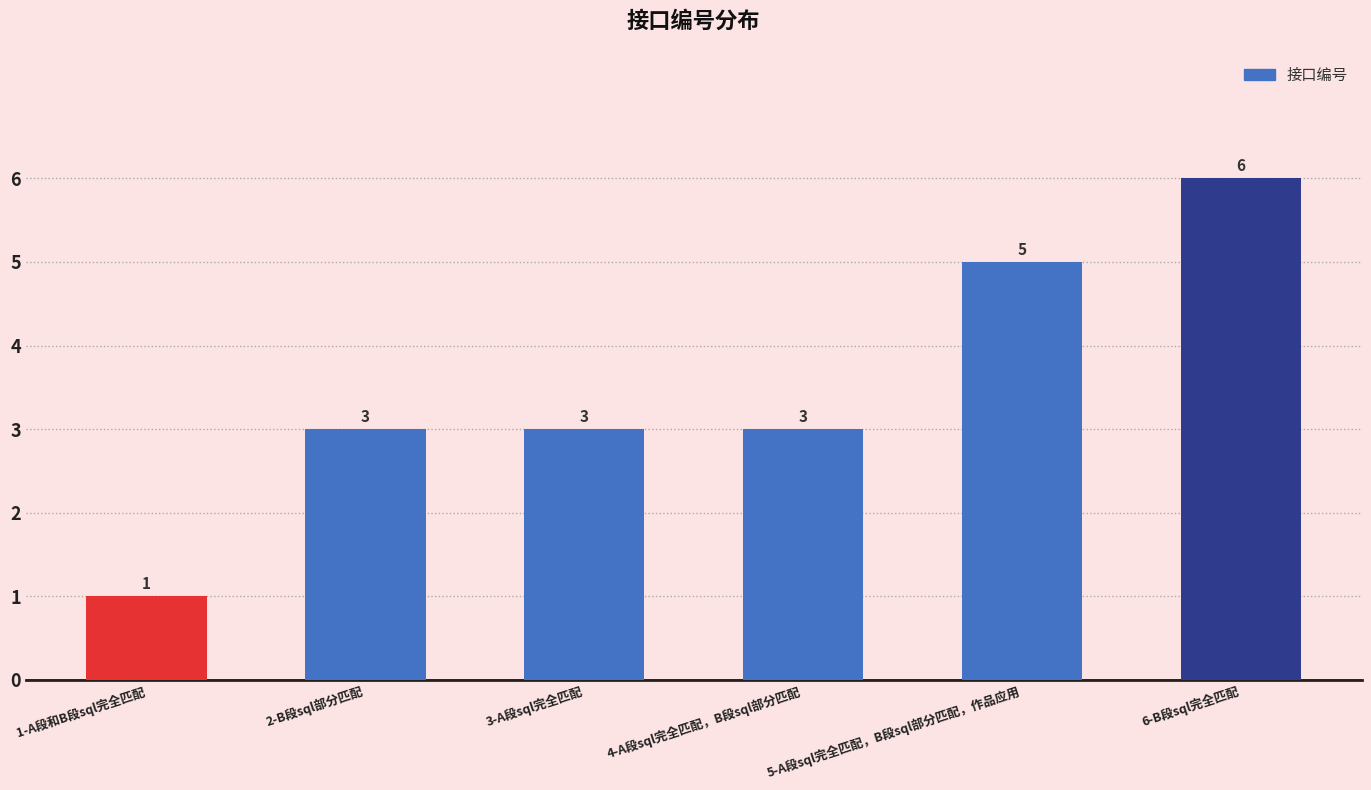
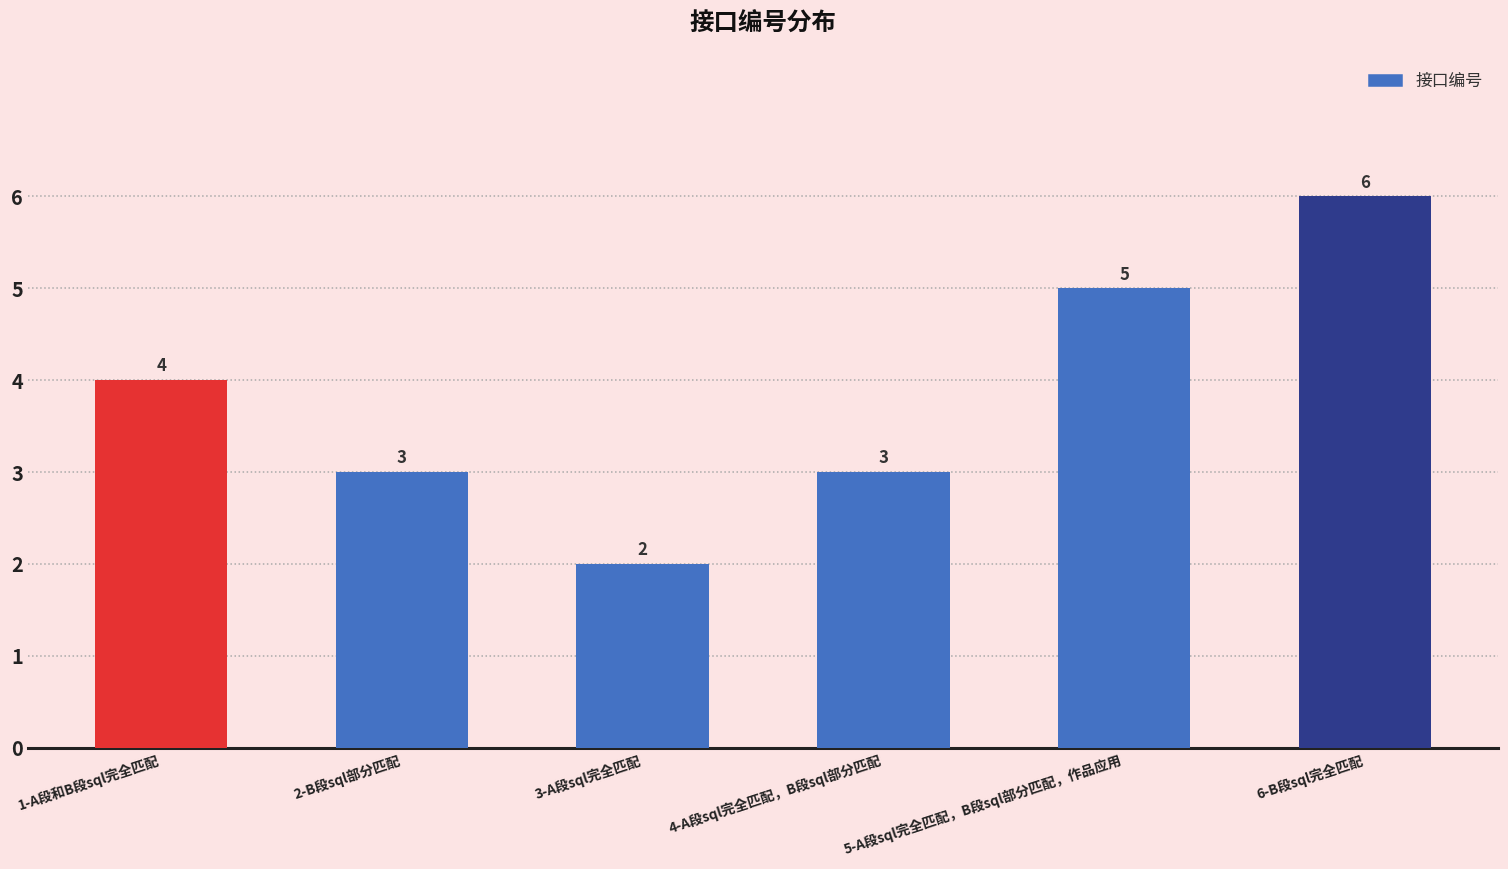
  {
-   "1-A段和B段sql完全匹配": 1,
+   "1-A段和B段sql完全匹配": 4,
    "2-B段sql部分匹配": 3,
-   "3-A段sql完全匹配": 3,
+   "3-A段sql完全匹配": 2,
    "4-A段sql完全匹配，B段sql部分匹配": 3,
    "5-A段sql完全匹配，B段sql部分匹配，作品应用": 5,
    "6-B段sql完全匹配": 6
  }
